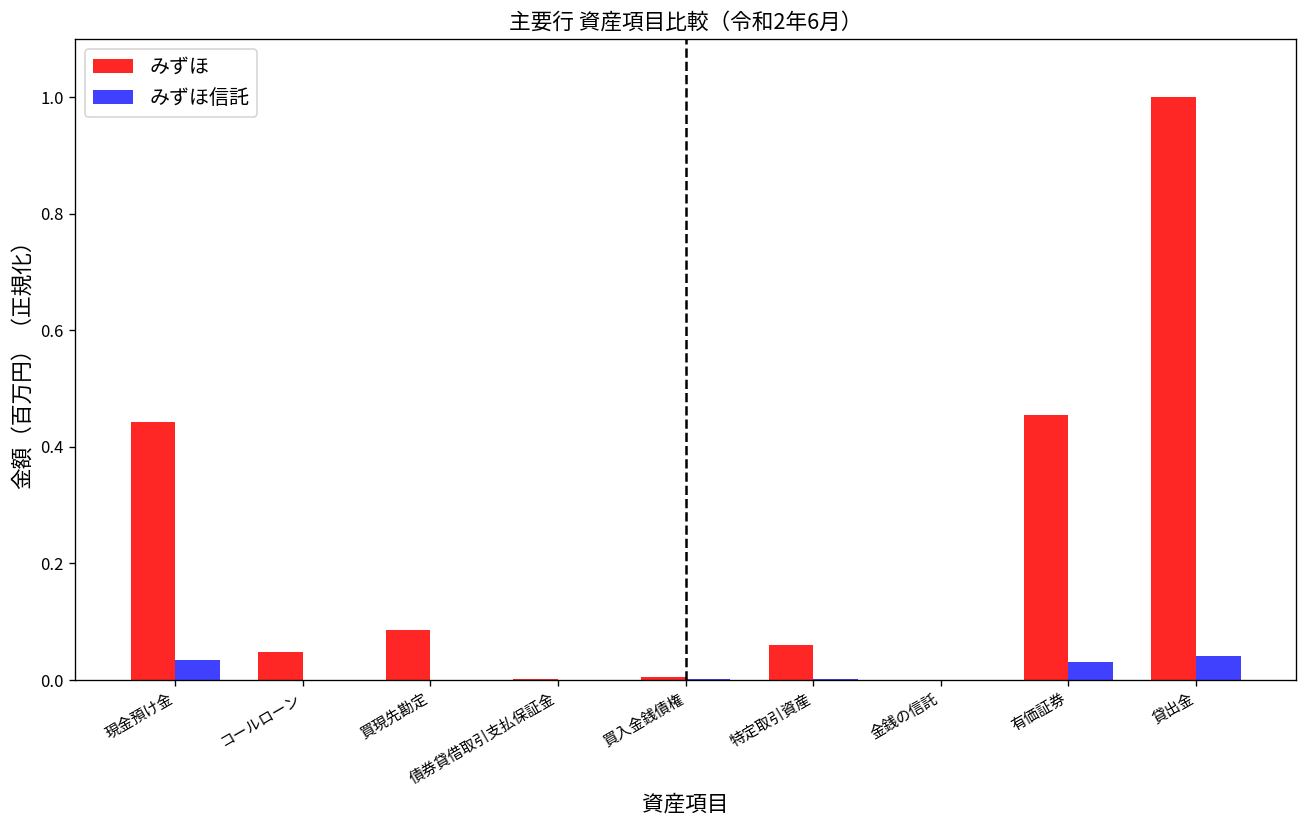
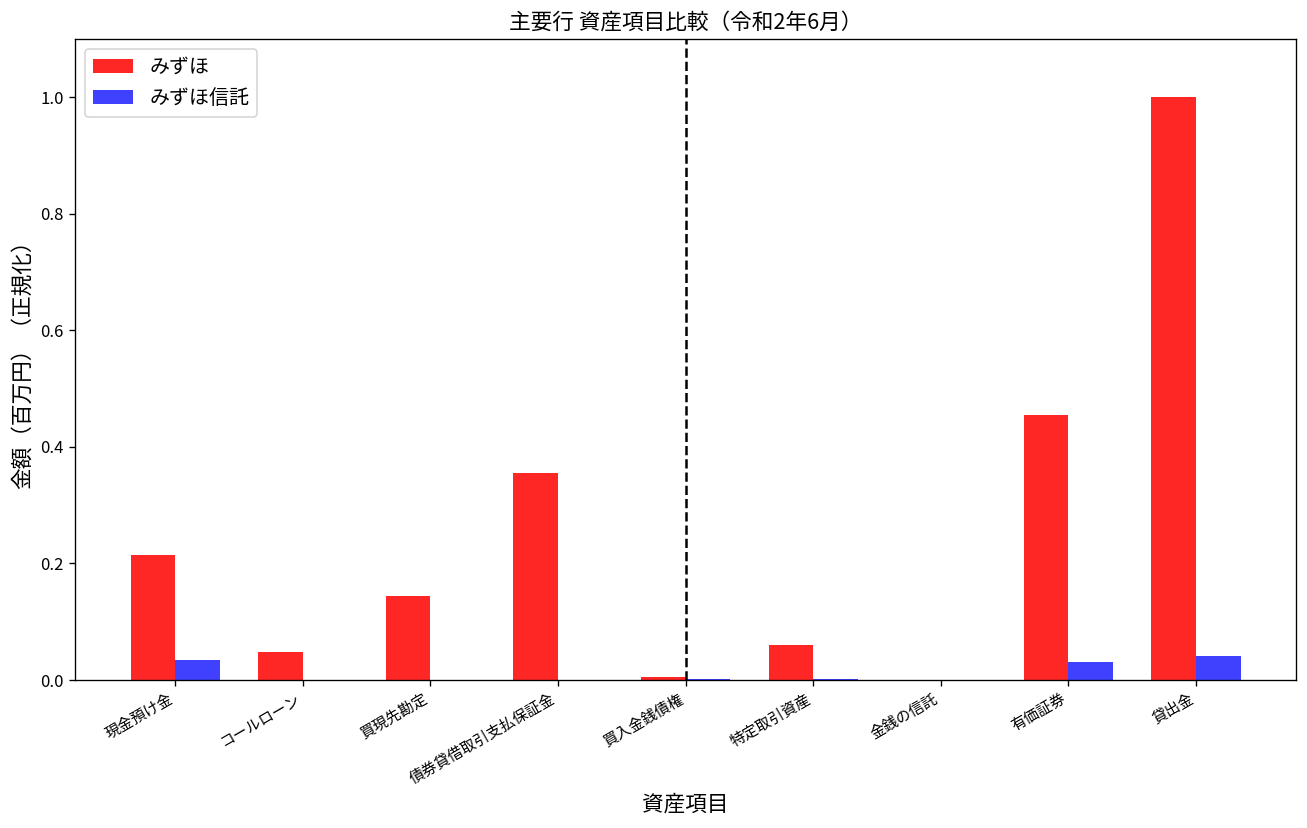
  {
    "みずほ": {
-     "現金預け金": 0.44,
+     "現金預け金": 0.21,
      "コールローン": 0.05,
-     "買現先勘定": 0.09,
-     "債券貸借取引支払保証金": 0.00,
+     "買現先勘定": 0.14,
+     "債券貸借取引支払保証金": 0.36,
      "買入金銭債権": 0.01,
      "特定取引資産": 0.06,
      "有価証券": 0.45,
      "貸出金": 1.00
    },
    "みずほ信託": {
      "現金預け金": 0.03,
      "買現先勘定": 0.00,
      "有価証券": 0.03,
      "貸出金": 0.04
    }
  }
